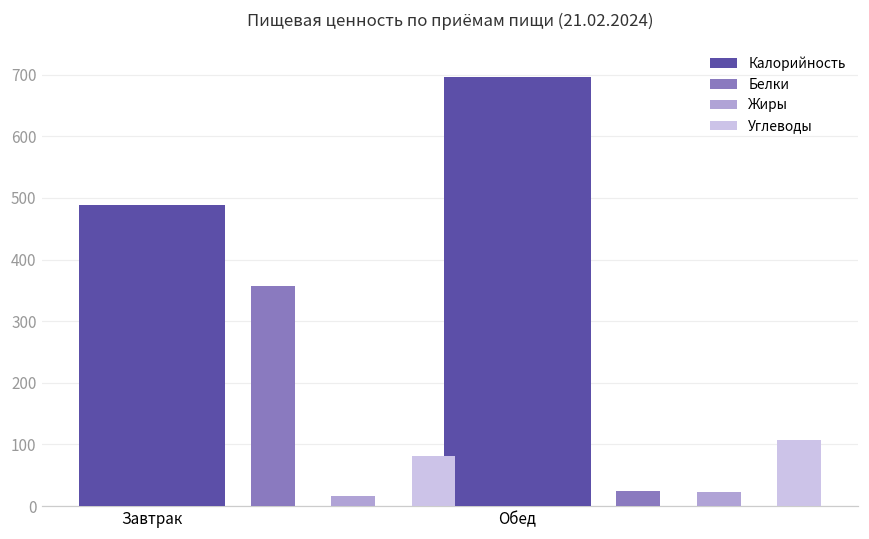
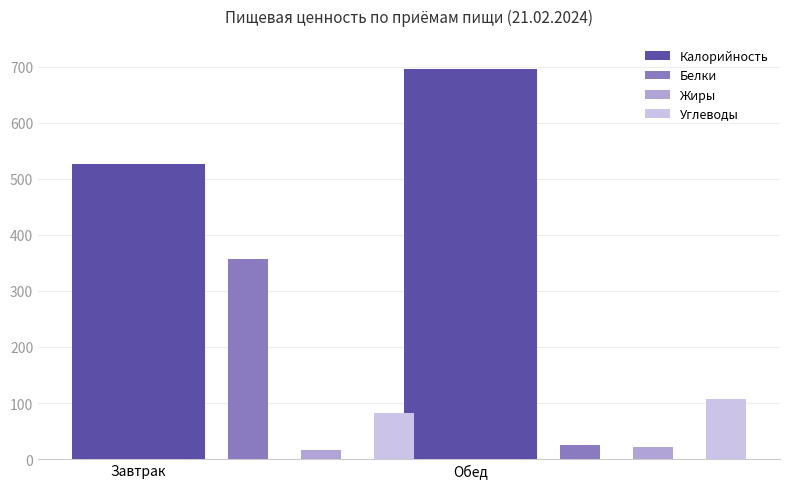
  {
    "Калорийность": {
-     "Завтрак": 490,
+     "Завтрак": 530,
      "Обед": 700
    },
    "Белки": {
      "Завтрак": 360,
      "Обед": 20
    }
  }
